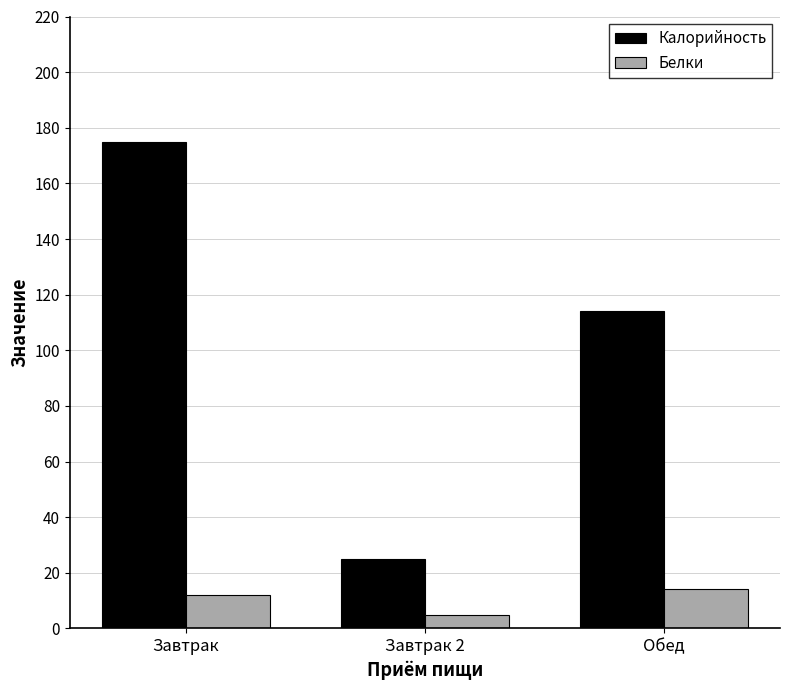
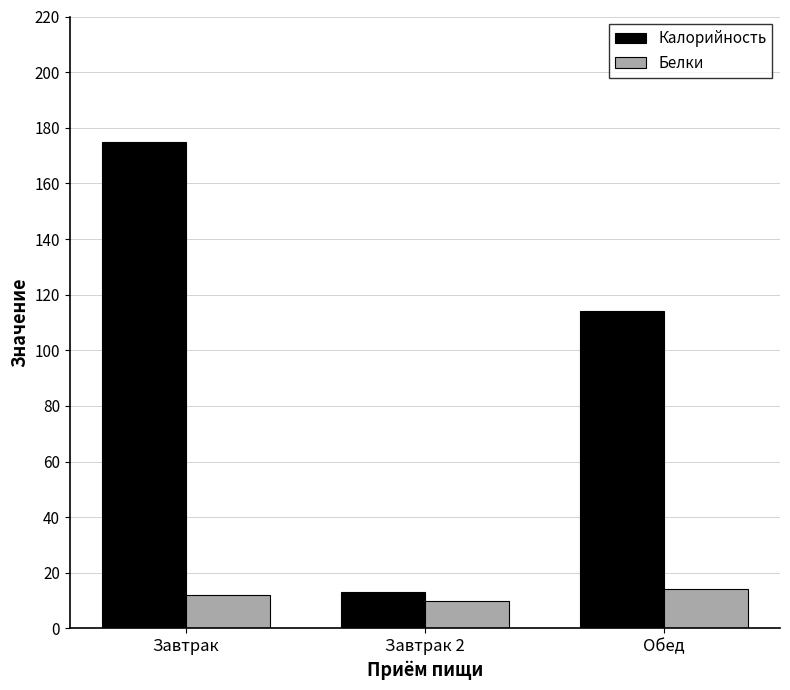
  {
    "Калорийность": {
      "Завтрак": 175,
-     "Завтрак 2": 25,
+     "Завтрак 2": 13,
      "Обед": 114
    },
    "Белки": {
      "Завтрак": 12,
-     "Завтрак 2": 5,
+     "Завтрак 2": 10,
      "Обед": 14
    }
  }
